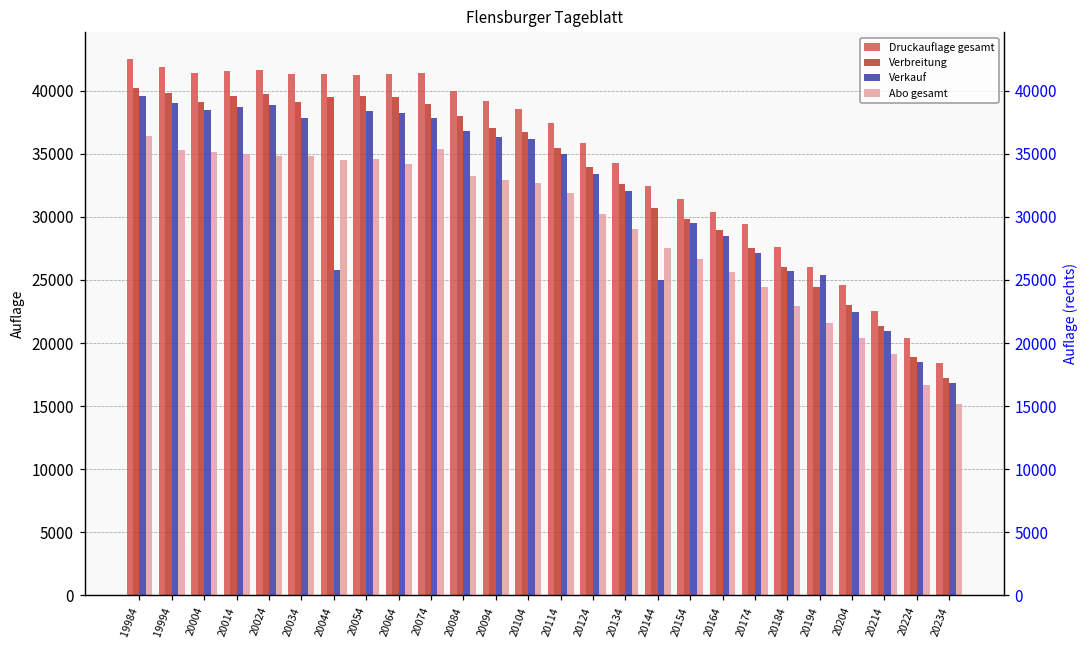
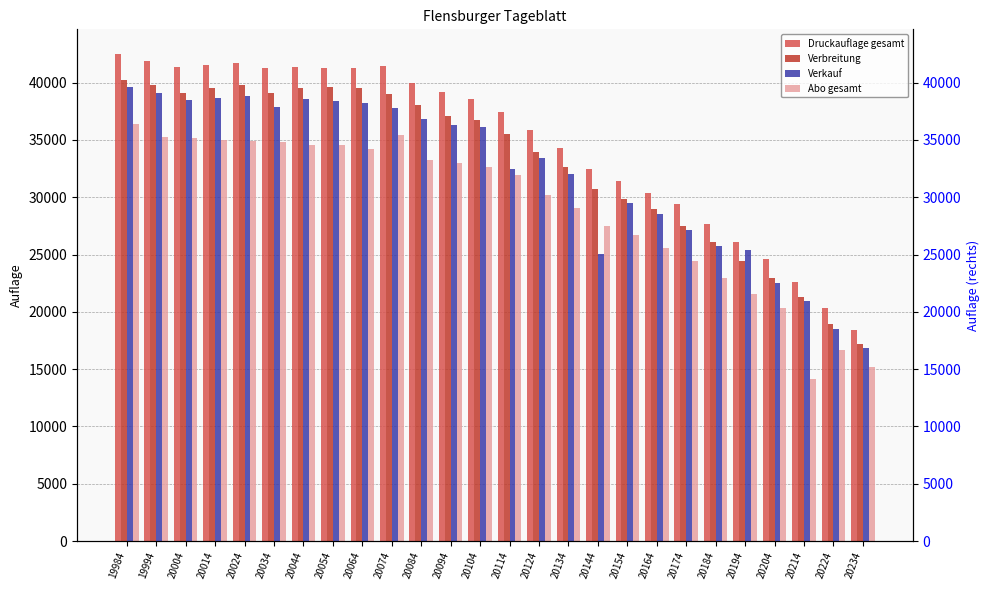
  {
    "Verkauf": {
      "19984": 39600,
      "19994": 39000,
      "20004": 38500,
      "20014": 38700,
      "20024": 38900,
      "20034": 37800,
-     "20044": 25800,
+     "20044": 38500,
      "20054": 38400,
      "20064": 38300,
      "20074": 37800,
      "20084": 36800,
      "20094": 36300,
      "20104": 36200,
-     "20114": 35000,
+     "20114": 32500,
      "20124": 33400,
      "20134": 32100,
      "20144": 25000,
      "20154": 29500,
      "20164": 28500,
      "20174": 27100,
      "20184": 25700,
      "20194": 25400,
      "20204": 22500,
      "20214": 20900,
      "20224": 18500,
      "20234": 16800
    },
    "Abo gesamt": {
      "19984": 36400,
      "19994": 35300,
      "20004": 35100,
      "20014": 35000,
      "20024": 34900,
      "20034": 34800,
      "20044": 34500,
      "20054": 34600,
      "20064": 34200,
      "20074": 35400,
      "20084": 33200,
      "20094": 32900,
      "20104": 32700,
      "20114": 31900,
      "20124": 30200,
      "20134": 29000,
      "20144": 27500,
      "20154": 26700,
      "20164": 25600,
      "20174": 24500,
      "20184": 22900,
      "20194": 21600,
      "20204": 20400,
-     "20214": 19200,
+     "20214": 14200,
      "20224": 16700,
      "20234": 15200
    }
  }
